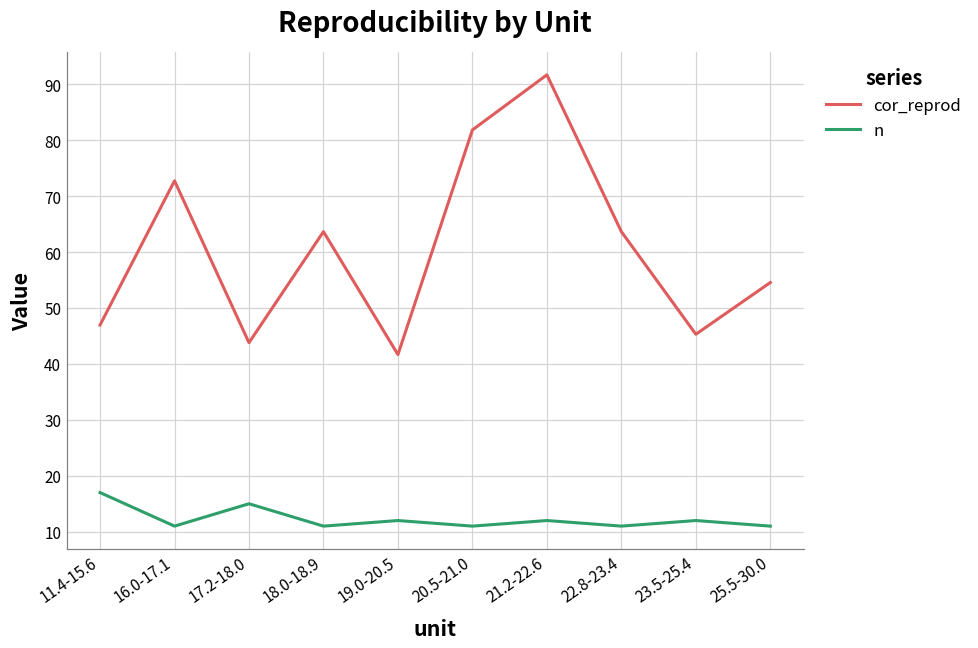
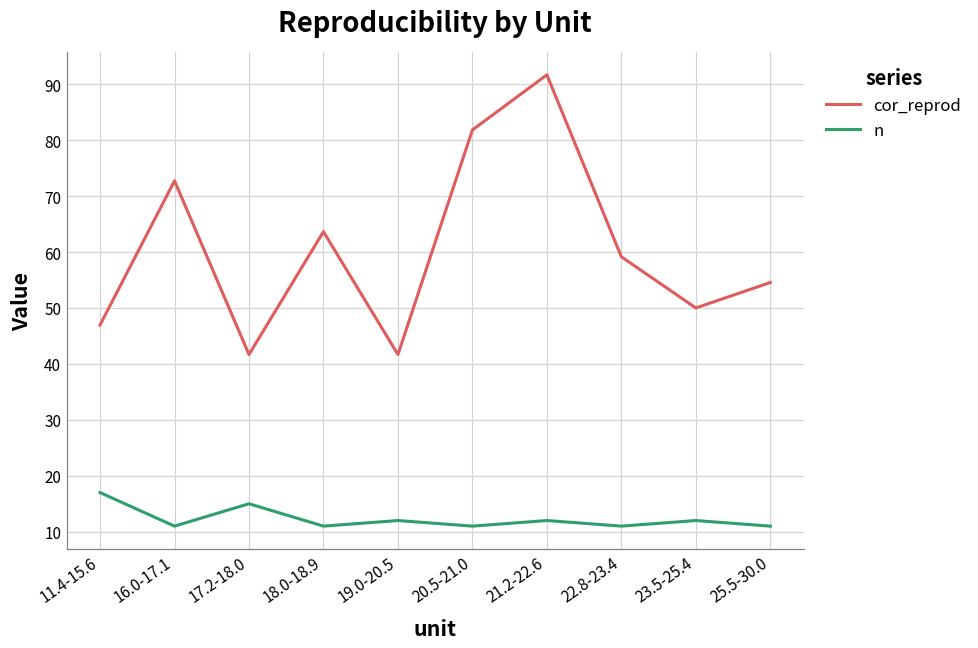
  {
    "cor_reprod": {
      "11.4-15.6": 47,
      "16.0-17.1": 73,
-     "17.2-18.0": 44,
+     "17.2-18.0": 42,
      "18.0-18.9": 64,
      "19.0-20.5": 42,
      "20.5-21.0": 82,
      "21.2-22.6": 92,
-     "22.8-23.4": 64,
-     "23.5-25.4": 45,
+     "22.8-23.4": 59,
+     "23.5-25.4": 50,
      "25.5-30.0": 55
    },
    "n": {
      "11.4-15.6": 17,
      "16.0-17.1": 11,
      "17.2-18.0": 15,
      "18.0-18.9": 11,
      "19.0-20.5": 12,
      "20.5-21.0": 11,
      "21.2-22.6": 12,
      "22.8-23.4": 11,
      "23.5-25.4": 12,
      "25.5-30.0": 11
    }
  }
